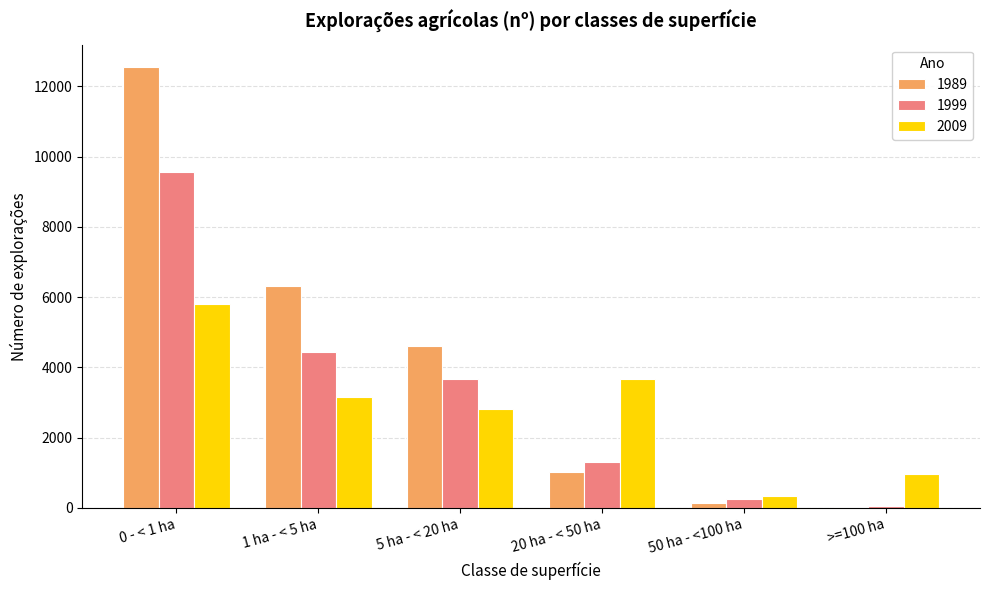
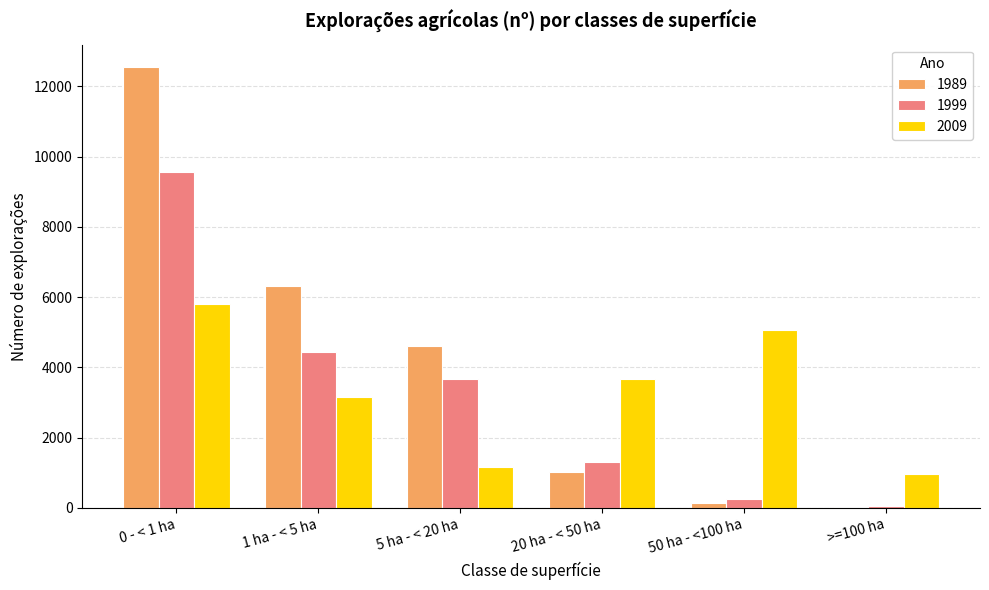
  {
    "2009": {
      "0 - < 1 ha": 5800,
      "1 ha - < 5 ha": 3200,
-     "5 ha - < 20 ha": 2800,
+     "5 ha - < 20 ha": 1200,
      "20 ha - < 50 ha": 3700,
-     "50 ha - <100 ha": 300,
+     "50 ha - <100 ha": 5100,
      ">=100 ha": 1000
    }
  }
